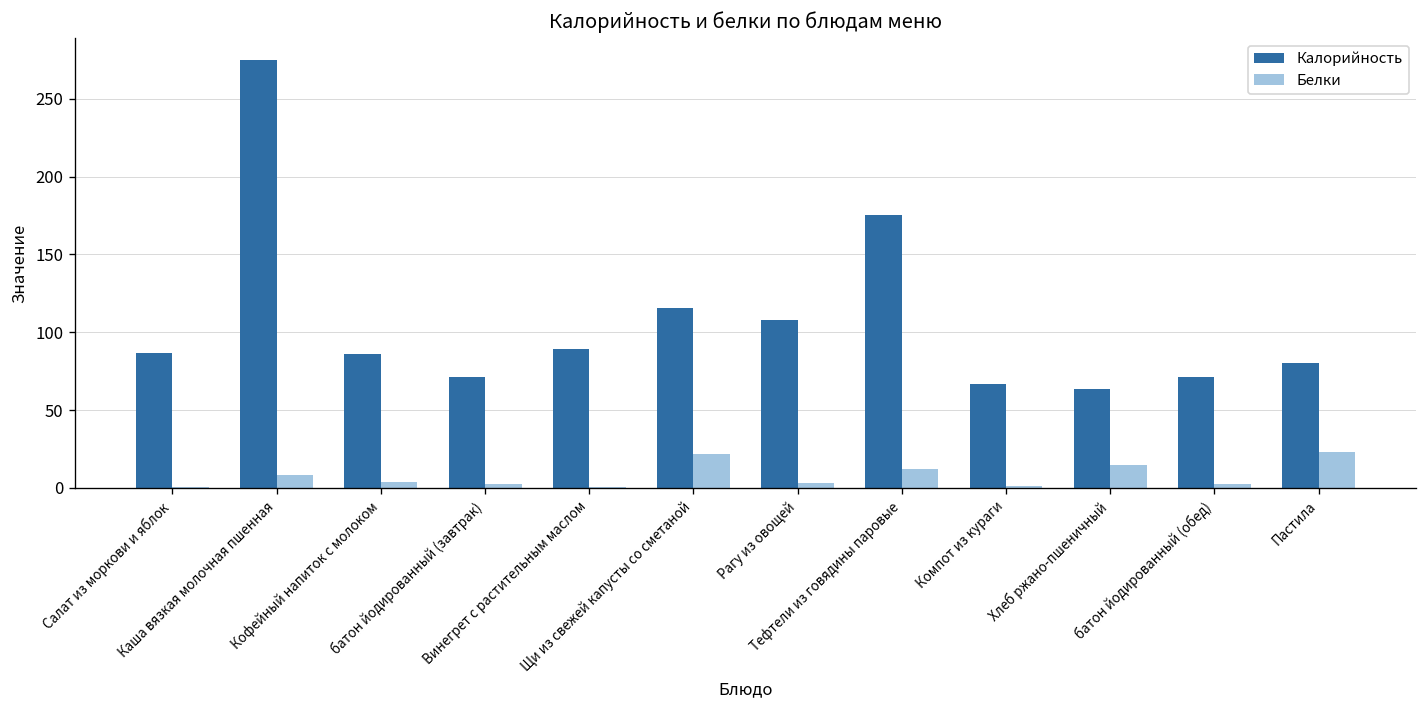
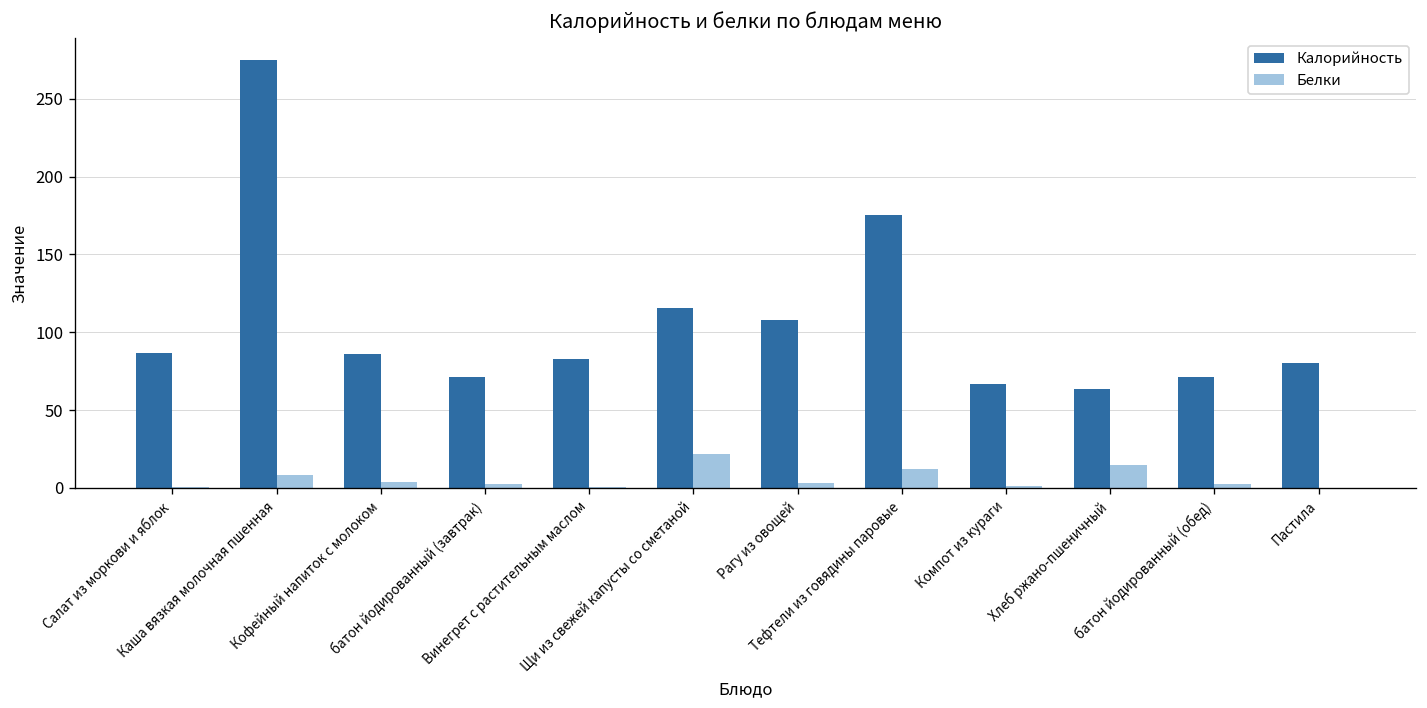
  {
    "Калорийность": {
      "Салат из моркови и яблок": 87,
      "Каша вязкая молочная пшенная": 275,
      "Кофейный напиток с молоком": 86,
      "батон йодированный (завтрак)": 71,
-     "Винегрет с растительным маслом": 90,
+     "Винегрет с растительным маслом": 83,
      "Щи из свежей капусты со сметаной": 115,
      "Рагу из овощей": 108,
      "Тефтели из говядины паровые": 176,
      "Компот из кураги": 67,
      "Хлеб ржано-пшеничный": 63,
      "батон йодированный (обед)": 71,
      "Пастила": 81
    },
    "Белки": {
      "Каша вязкая молочная пшенная": 8,
      "Кофейный напиток с молоком": 4,
      "батон йодированный (завтрак)": 2,
      "Щи из свежей капусты со сметаной": 22,
      "Рагу из овощей": 3,
      "Тефтели из говядины паровые": 12,
      "Хлеб ржано-пшеничный": 15,
      "батон йодированный (обед)": 2,
-     "Пастила": 23
+     "Пастила": 0
    }
  }
